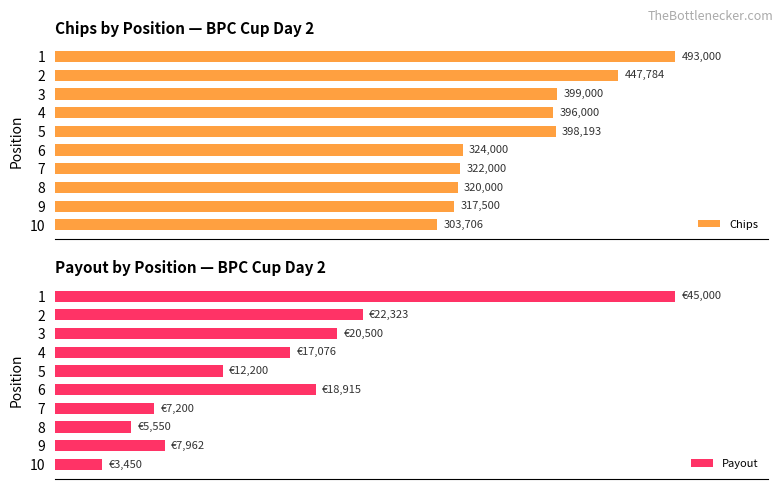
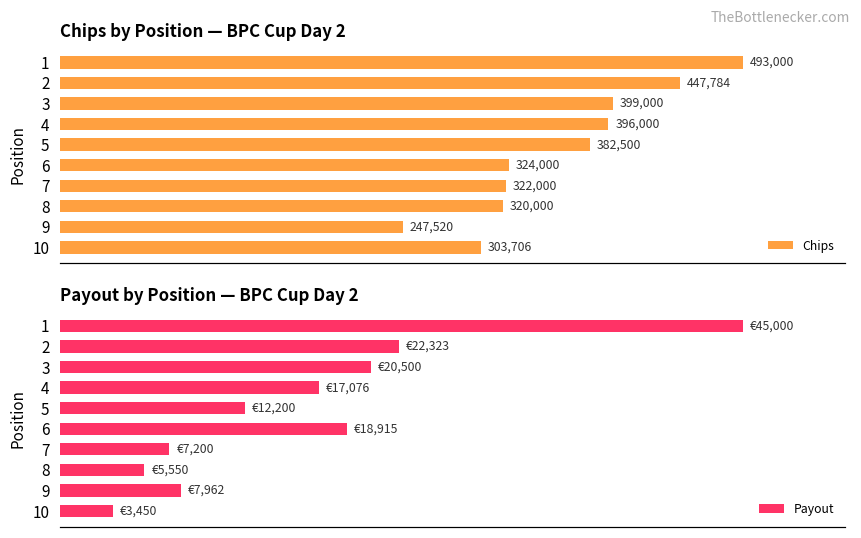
  {
    "Chips by Position — BPC Cup Day 2": {
      "1": "493,000",
      "2": "447,784",
      "3": "399,000",
      "4": "396,000",
-     "5": "398,193",
+     "5": "382,500",
      "6": "324,000",
      "7": "322,000",
      "8": "320,000",
-     "9": "317,500",
+     "9": "247,520",
      "10": "303,706"
    },
    "Payout by Position — BPC Cup Day 2": {
      "1": "€45,000",
      "2": "€22,323",
      "3": "€20,500",
      "4": "€17,076",
      "5": "€12,200",
      "6": "€18,915",
      "7": "€7,200",
      "8": "€5,550",
      "9": "€7,962",
      "10": "€3,450"
    }
  }
